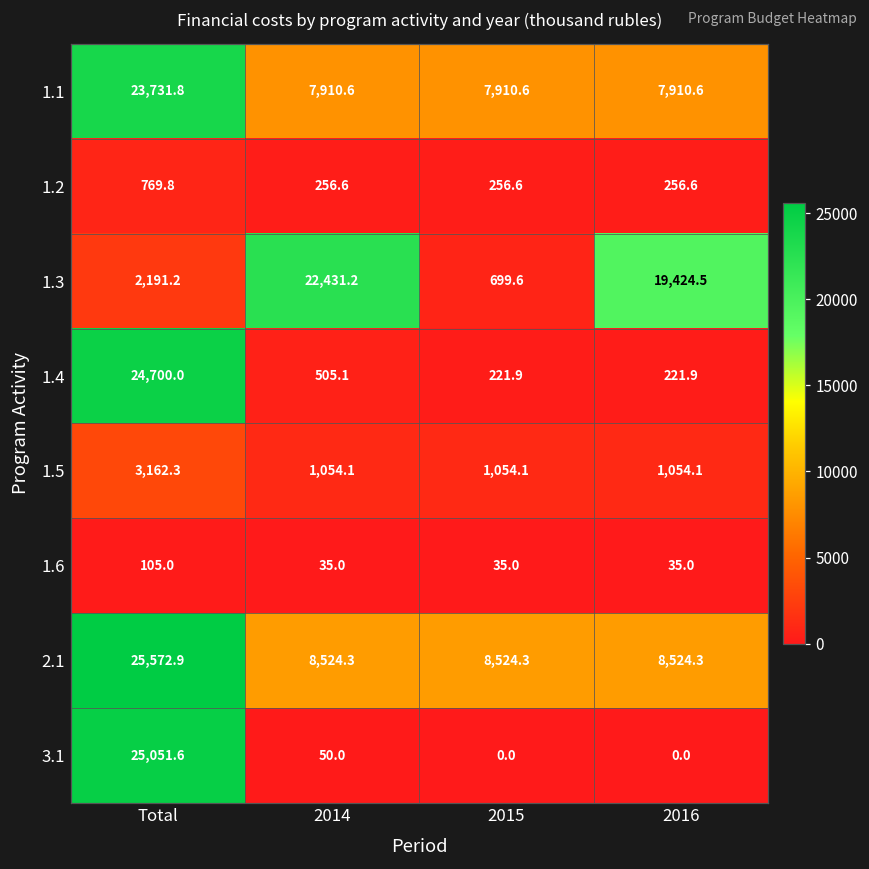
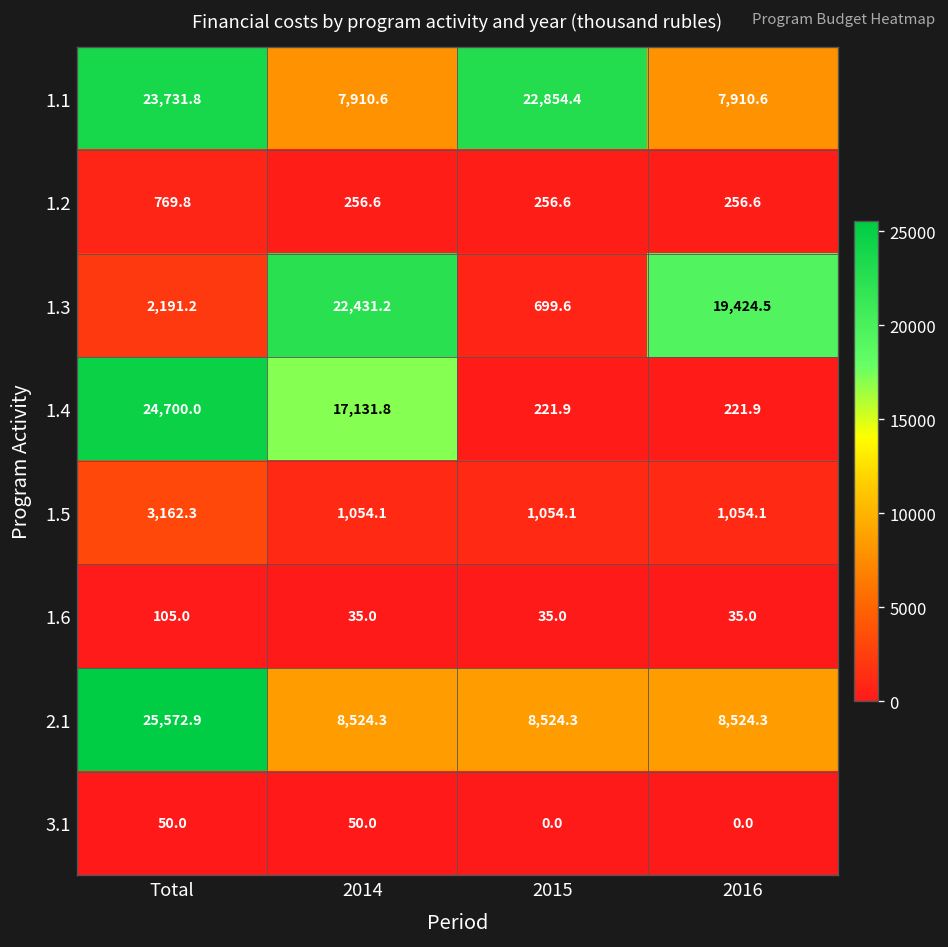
  {
    "1.1": {
      "Total": "23,731.8",
      "2014": "7,910.6",
-     "2015": "7,910.6",
+     "2015": "22,854.4",
      "2016": "7,910.6"
    },
    "1.2": {
      "Total": "769.8",
      "2014": "256.6",
      "2015": "256.6",
      "2016": "256.6"
    },
    "1.3": {
      "Total": "2,191.2",
      "2014": "22,431.2",
      "2015": "699.6",
      "2016": "19,424.5"
    },
    "1.4": {
      "Total": "24,700.0",
-     "2014": "505.1",
+     "2014": "17,131.8",
      "2015": "221.9",
      "2016": "221.9"
    },
    "1.5": {
      "Total": "3,162.3",
      "2014": "1,054.1",
      "2015": "1,054.1",
      "2016": "1,054.1"
    },
    "1.6": {
      "Total": "105.0",
      "2014": "35.0",
      "2015": "35.0",
      "2016": "35.0"
    },
    "2.1": {
      "Total": "25,572.9",
      "2014": "8,524.3",
      "2015": "8,524.3",
      "2016": "8,524.3"
    },
    "3.1": {
-     "Total": "25,051.6",
+     "Total": "50.0",
      "2014": "50.0",
      "2015": "0.0",
      "2016": "0.0"
    }
  }
